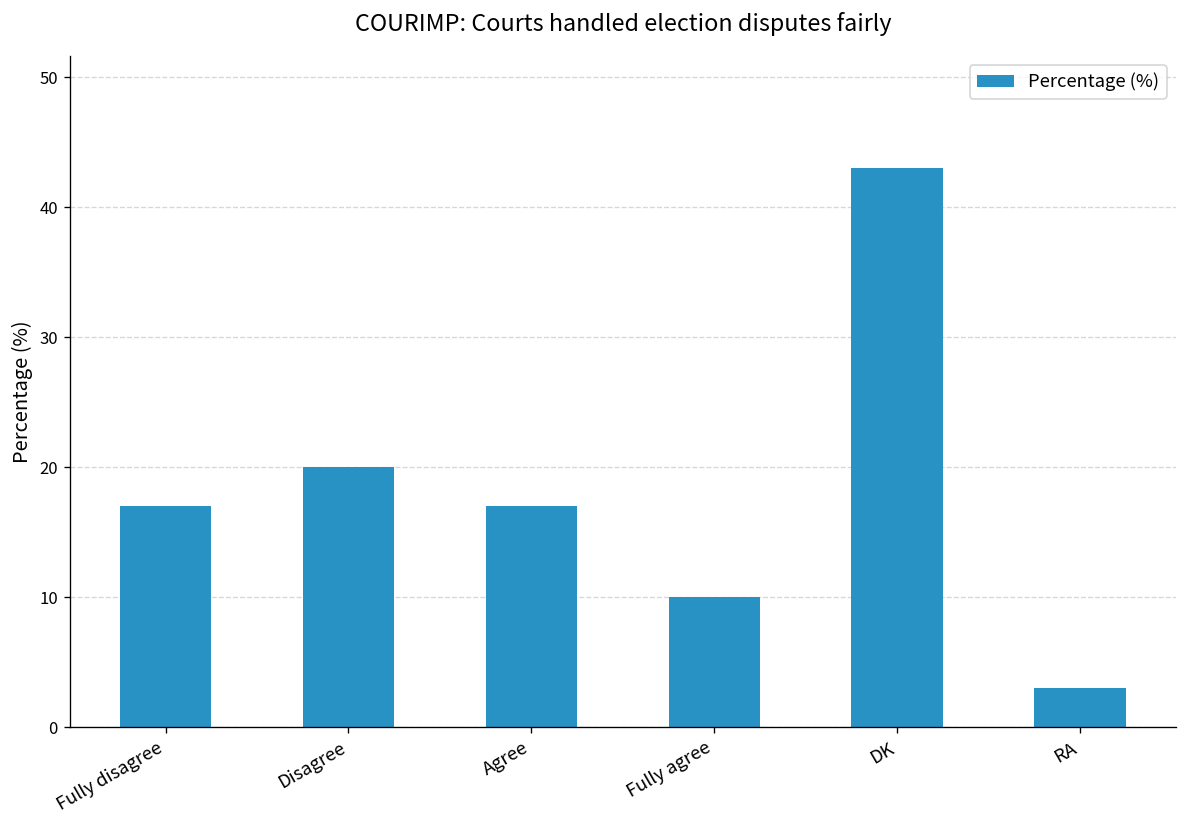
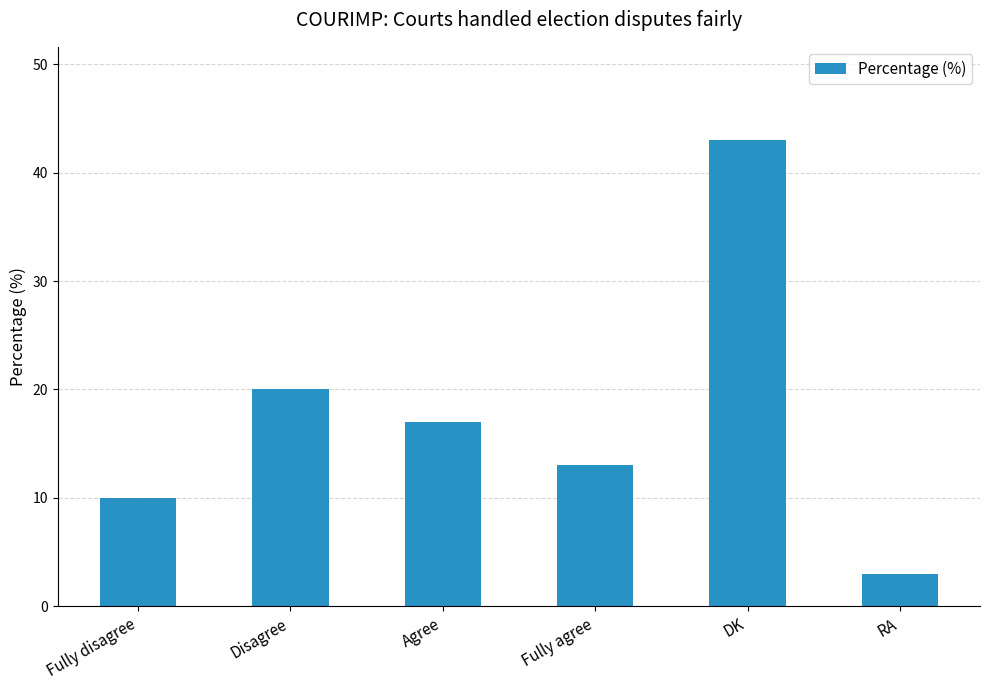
  {
-   "Fully disagree": 17,
+   "Fully disagree": 10,
    "Disagree": 20,
    "Agree": 17,
-   "Fully agree": 10,
+   "Fully agree": 13,
    "DK": 43,
    "RA": 3
  }
